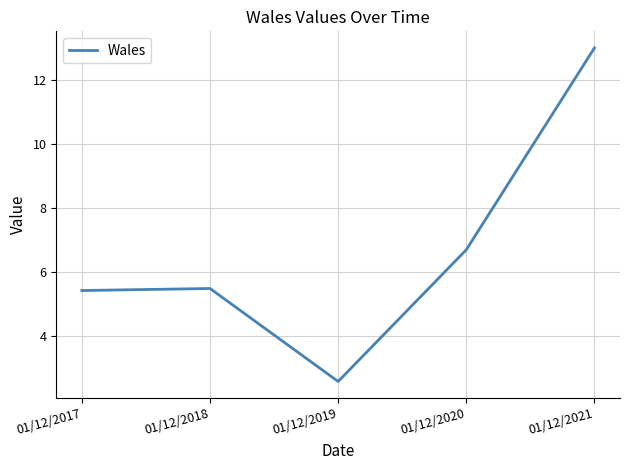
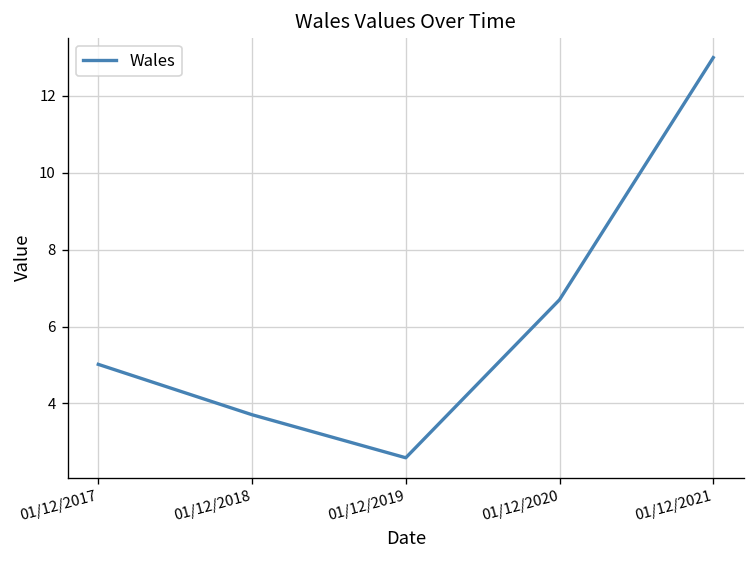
  {
-   "01/12/2017": 5.4,
-   "01/12/2018": 5.5,
+   "01/12/2017": 5.0,
+   "01/12/2018": 3.7,
    "01/12/2019": 2.6,
    "01/12/2020": 6.7,
    "01/12/2021": 13.0
  }
